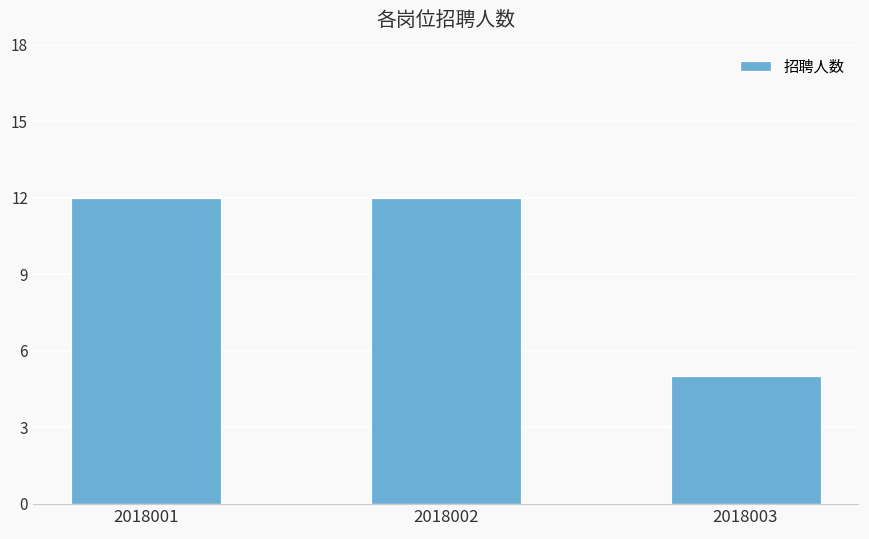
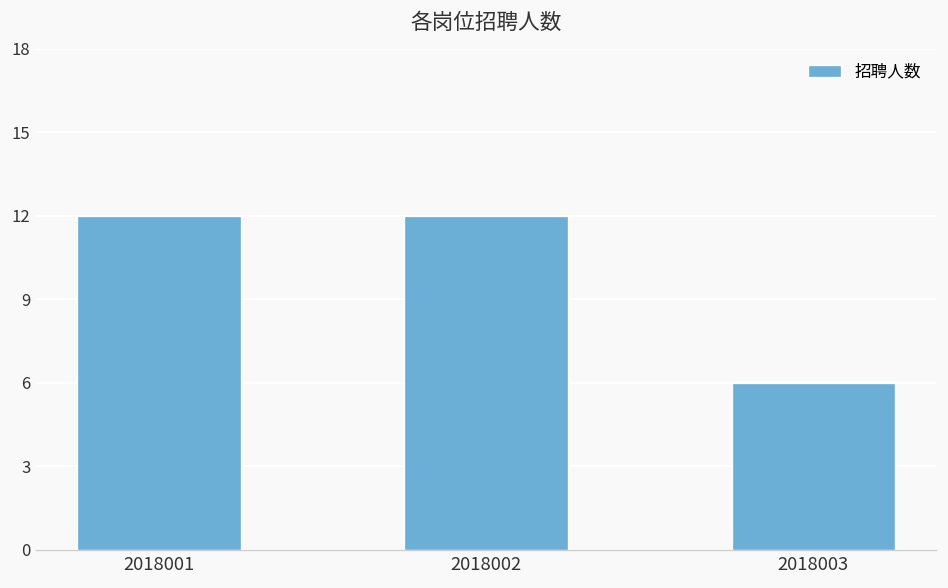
  {
    "2018001": 12,
    "2018002": 12,
-   "2018003": 5
+   "2018003": 6
  }
